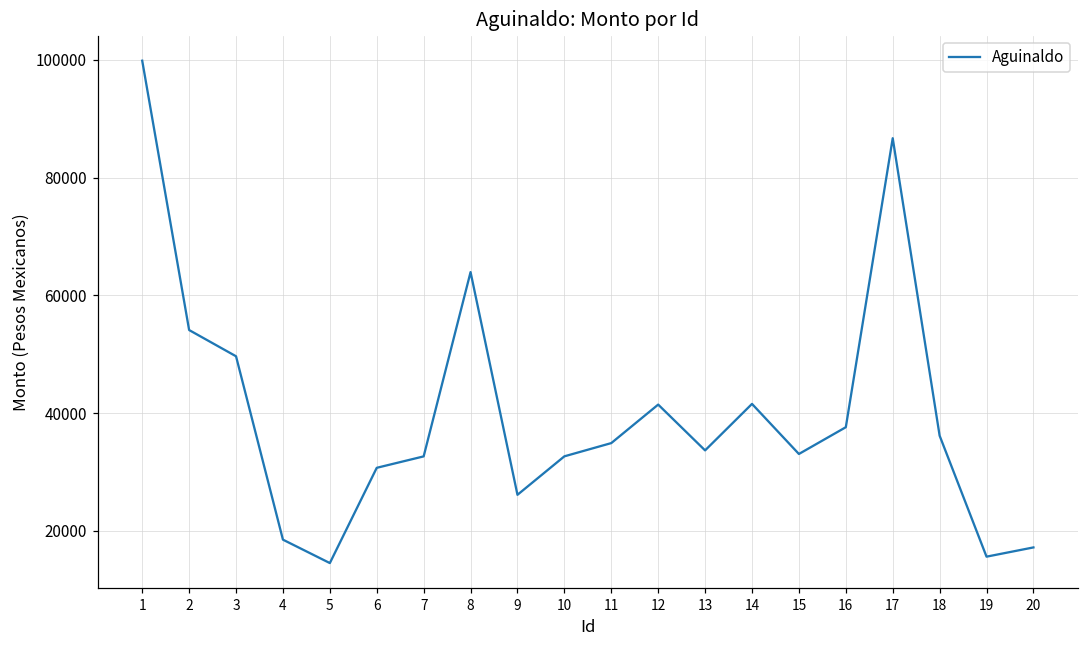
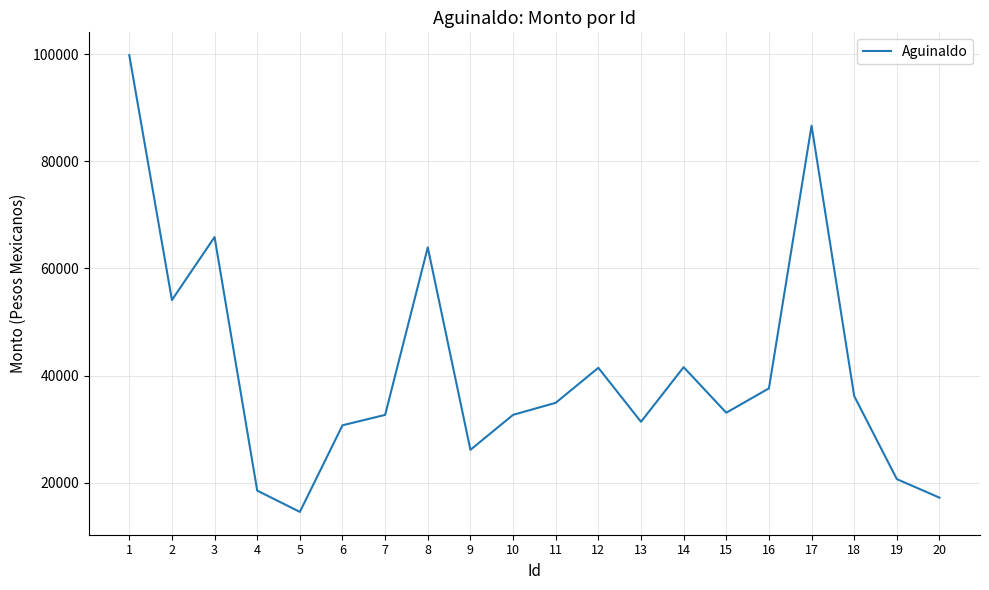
  {
    "1": 100000,
    "2": 54000,
-   "3": 50000,
+   "3": 66000,
    "4": 19000,
    "5": 15000,
    "6": 31000,
    "7": 33000,
    "8": 64000,
    "9": 26000,
    "10": 33000,
    "11": 35000,
    "12": 41000,
-   "13": 34000,
+   "13": 31000,
    "14": 42000,
    "15": 33000,
    "16": 38000,
    "17": 87000,
    "18": 36000,
-   "19": 16000,
+   "19": 21000,
    "20": 17000
  }
